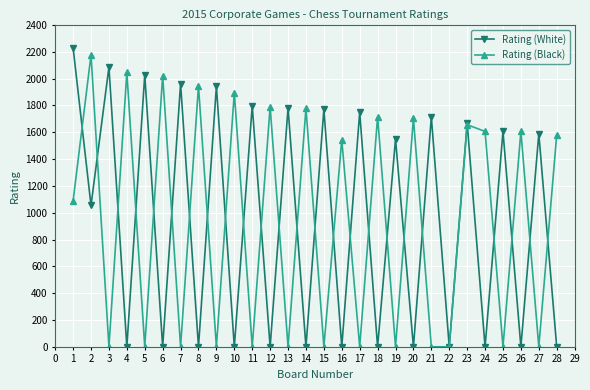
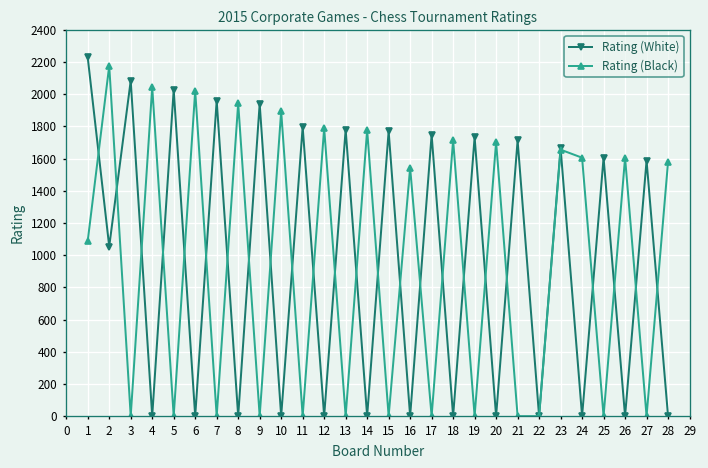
  {
    "Rating (White)": {
      "1": 2230,
      "2": 1050,
      "3": 2090,
      "4": 0,
      "5": 2030,
      "6": 0,
      "7": 1960,
      "8": 0,
      "9": 1940,
      "10": 0,
      "11": 1800,
      "12": 0,
      "13": 1780,
      "14": 0,
      "15": 1770,
      "16": 0,
      "17": 1750,
      "18": 0,
-     "19": 1550,
+     "19": 1730,
      "20": 0,
      "21": 1710,
      "24": 0,
      "25": 1610,
      "26": 0,
      "27": 1590,
      "28": 0
    },
    "Rating (Black)": {
      "1": 1090,
      "2": 2180,
      "3": 0,
      "4": 2050,
      "5": 0,
      "6": 2020,
      "7": 0,
      "8": 1950,
      "9": 0,
      "10": 1900,
      "11": 0,
      "12": 1790,
      "13": 0,
      "14": 1780,
      "15": 0,
      "16": 1540,
      "17": 0,
      "18": 1720,
      "19": 0,
      "20": 1700,
      "21": 0,
      "24": 1610,
      "25": 0,
      "26": 1610,
      "27": 0,
      "28": 1580
    }
  }
